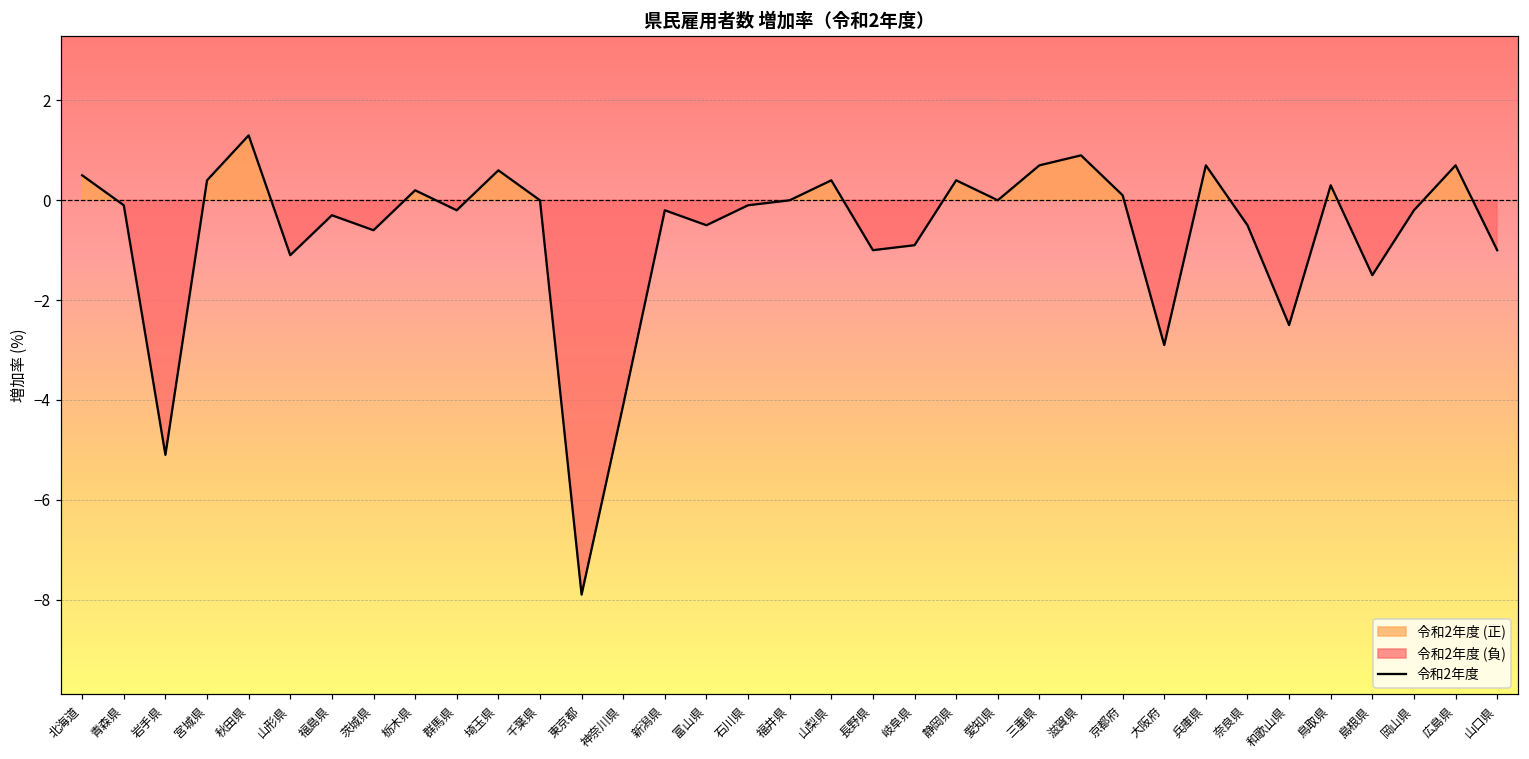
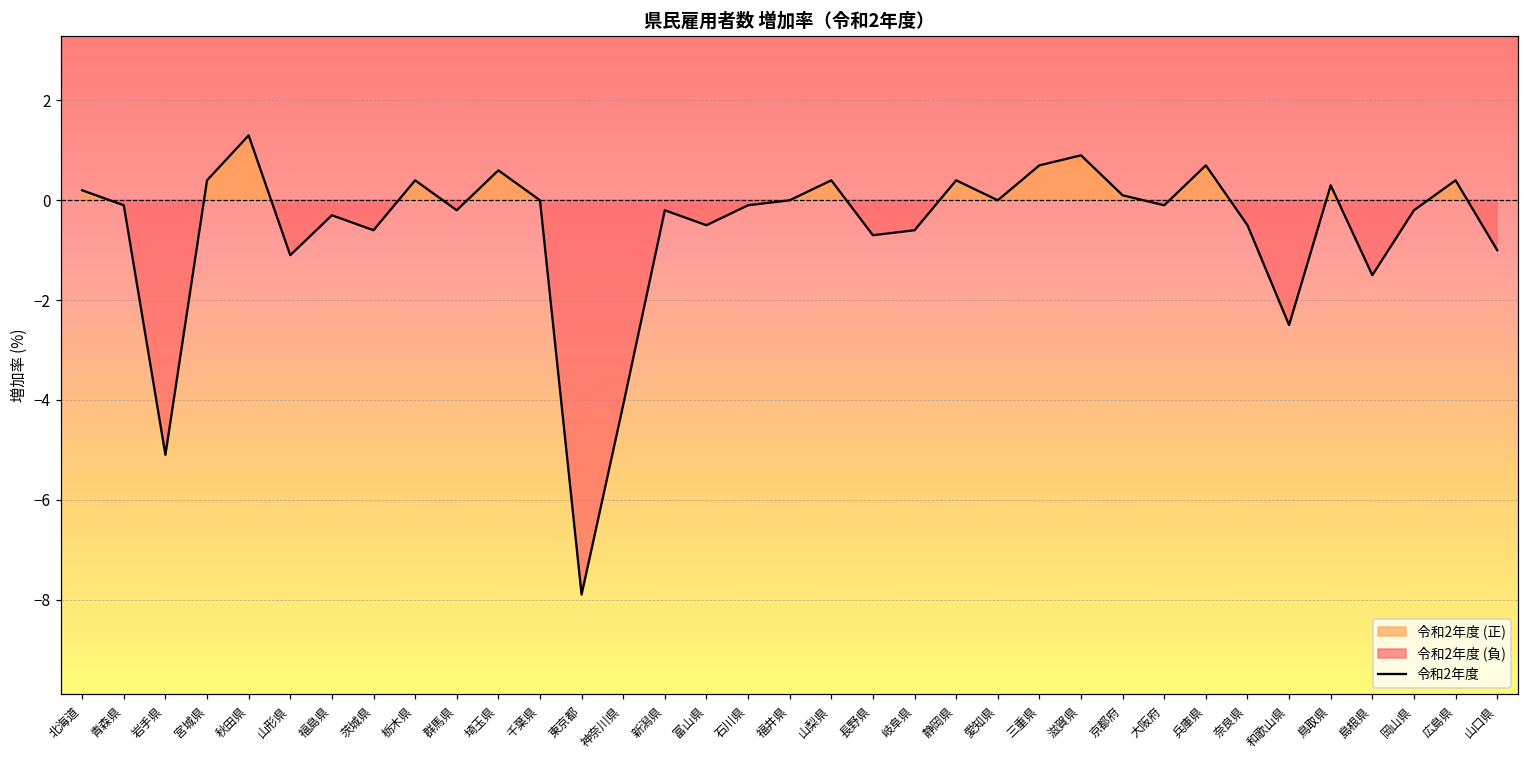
  {
-   "北海道": 0.5,
+   "北海道": 0.2,
    "青森県": -0.1,
    "岩手県": -5.1,
    "宮城県": 0.4,
    "秋田県": 1.3,
    "山形県": -1.1,
    "福島県": -0.3,
    "茨城県": -0.6,
-   "栃木県": 0.2,
+   "栃木県": 0.4,
    "群馬県": -0.2,
    "埼玉県": 0.6,
    "千葉県": 0.0,
    "東京都": -7.9,
    "神奈川県": -4.1,
    "新潟県": -0.2,
    "富山県": -0.5,
    "石川県": -0.1,
    "福井県": 0.0,
    "山梨県": 0.4,
-   "長野県": -1.0,
-   "岐阜県": -0.9,
+   "長野県": -0.7,
+   "岐阜県": -0.6,
    "静岡県": 0.4,
    "愛知県": 0.0,
    "三重県": 0.7,
    "滋賀県": 0.9,
    "京都府": 0.1,
-   "大阪府": -2.9,
+   "大阪府": -0.1,
    "兵庫県": 0.7,
    "奈良県": -0.5,
    "和歌山県": -2.5,
    "鳥取県": 0.3,
    "島根県": -1.5,
    "岡山県": -0.2,
-   "広島県": 0.7,
+   "広島県": 0.4,
    "山口県": -1.0
  }
